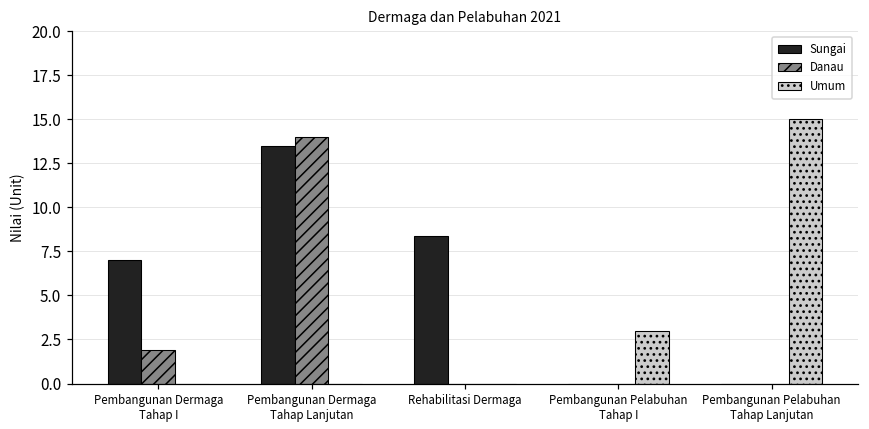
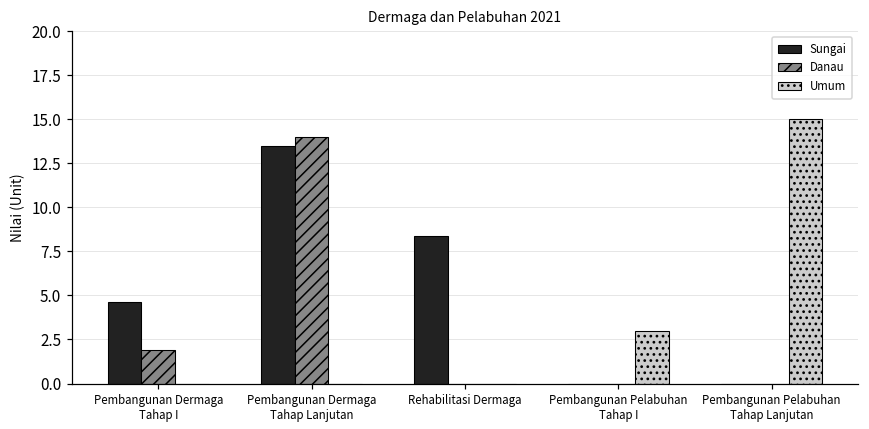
  {
    "Sungai": {
-     "Pembangunan Dermaga Tahap I": 7.0,
+     "Pembangunan Dermaga Tahap I": 4.6,
      "Pembangunan Dermaga Tahap Lanjutan": 13.5,
      "Rehabilitasi Dermaga": 8.4,
      "Pembangunan Pelabuhan Tahap I": 0.0,
      "Pembangunan Pelabuhan Tahap Lanjutan": 0.0
    },
    "Danau": {
      "Pembangunan Dermaga Tahap I": 1.9,
      "Pembangunan Dermaga Tahap Lanjutan": 14.0,
      "Rehabilitasi Dermaga": 0.0,
      "Pembangunan Pelabuhan Tahap I": 0.0,
      "Pembangunan Pelabuhan Tahap Lanjutan": 0.0
    },
    "Umum": {
      "Pembangunan Dermaga Tahap I": 0.0,
      "Pembangunan Dermaga Tahap Lanjutan": 0.0,
      "Rehabilitasi Dermaga": 0.0,
      "Pembangunan Pelabuhan Tahap I": 3.0,
      "Pembangunan Pelabuhan Tahap Lanjutan": 15.0
    }
  }
